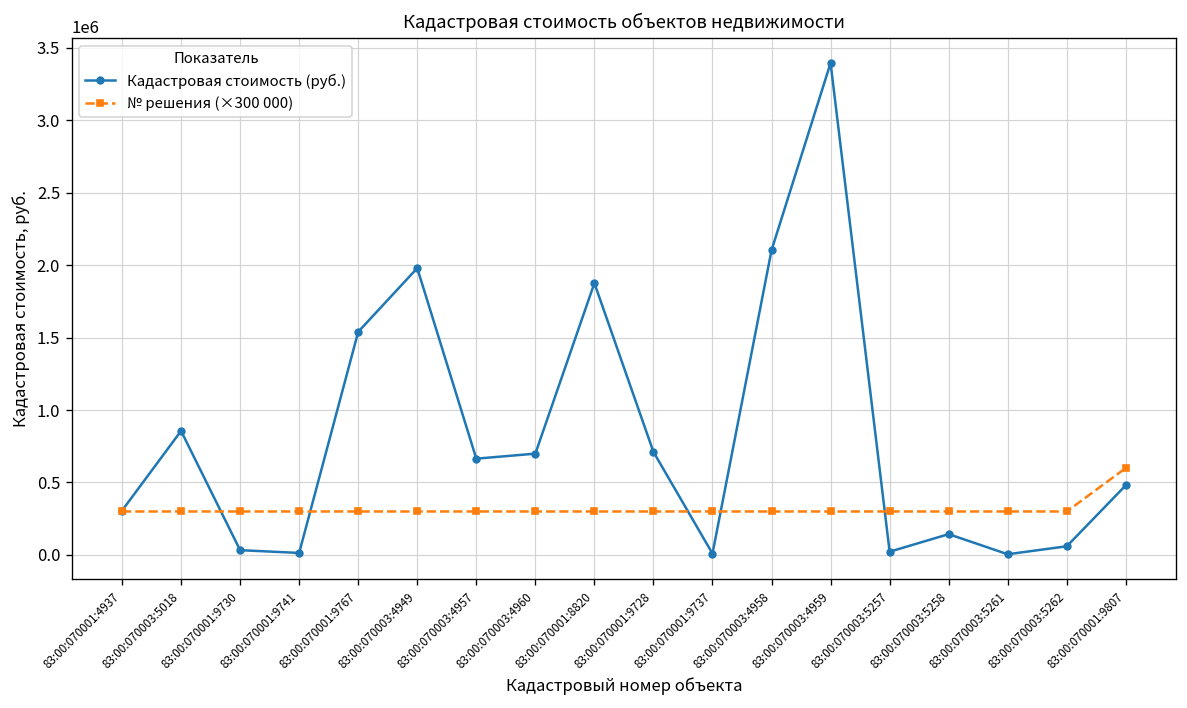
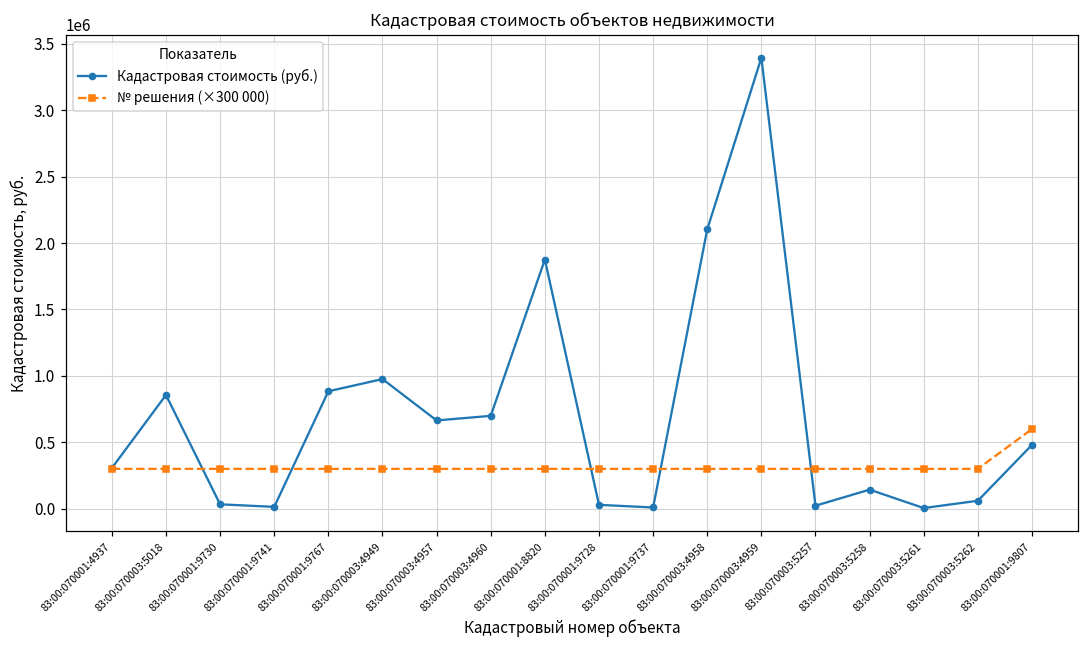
  {
    "Кадастровая стоимость (руб.)": {
      "83:00:070003:5018": 860000,
      "83:00:070001:9730": 30000,
      "83:00:070001:9741": 10000,
-     "83:00:070001:9767": 1540000,
-     "83:00:070003:4949": 1980000,
+     "83:00:070001:9767": 880000,
+     "83:00:070003:4949": 980000,
      "83:00:070003:4957": 660000,
      "83:00:070003:4960": 700000,
      "83:00:070001:8820": 1880000,
-     "83:00:070001:9728": 710000,
+     "83:00:070001:9728": 30000,
      "83:00:070001:9737": 10000,
      "83:00:070003:4958": 2100000,
      "83:00:070003:4959": 3390000,
      "83:00:070003:5257": 20000,
      "83:00:070003:5258": 140000,
      "83:00:070003:5261": 0,
      "83:00:070003:5262": 60000,
      "83:00:070001:9807": 480000
    },
    "№ решения (×300 000)": {
      "83:00:070003:5018": 300000,
      "83:00:070001:9730": 300000,
      "83:00:070001:9741": 300000,
      "83:00:070001:9767": 300000,
      "83:00:070003:4949": 300000,
      "83:00:070003:4957": 300000,
      "83:00:070003:4960": 300000,
      "83:00:070001:8820": 300000,
      "83:00:070001:9728": 300000,
      "83:00:070001:9737": 300000,
      "83:00:070003:4958": 300000,
      "83:00:070003:4959": 300000,
      "83:00:070003:5257": 300000,
      "83:00:070003:5258": 300000,
      "83:00:070003:5261": 300000,
      "83:00:070003:5262": 300000,
      "83:00:070001:9807": 600000
    }
  }
